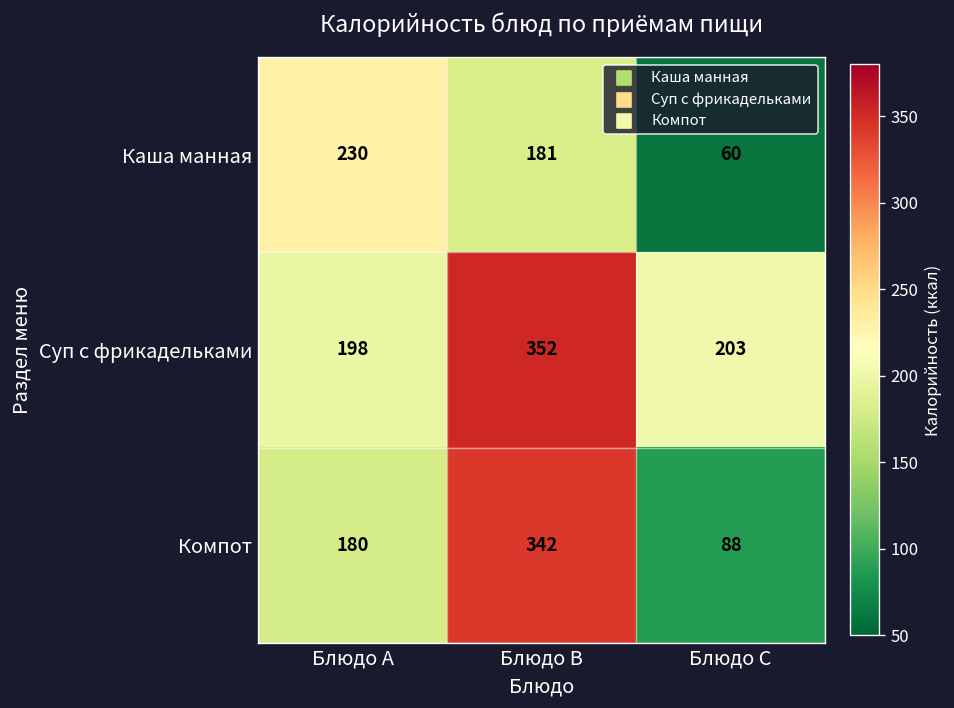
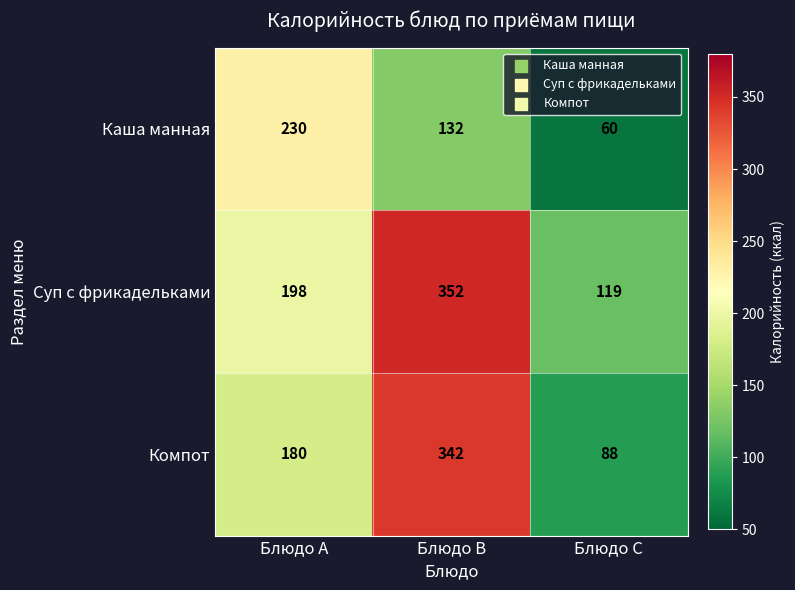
  {
    "Каша манная": {
      "Блюдо A": 230,
-     "Блюдо B": 181,
+     "Блюдо B": 132,
      "Блюдо C": 60
    },
    "Суп с фрикадельками": {
      "Блюдо A": 198,
      "Блюдо B": 352,
-     "Блюдо C": 203
+     "Блюдо C": 119
    },
    "Компот": {
      "Блюдо A": 180,
      "Блюдо B": 342,
      "Блюдо C": 88
    }
  }
